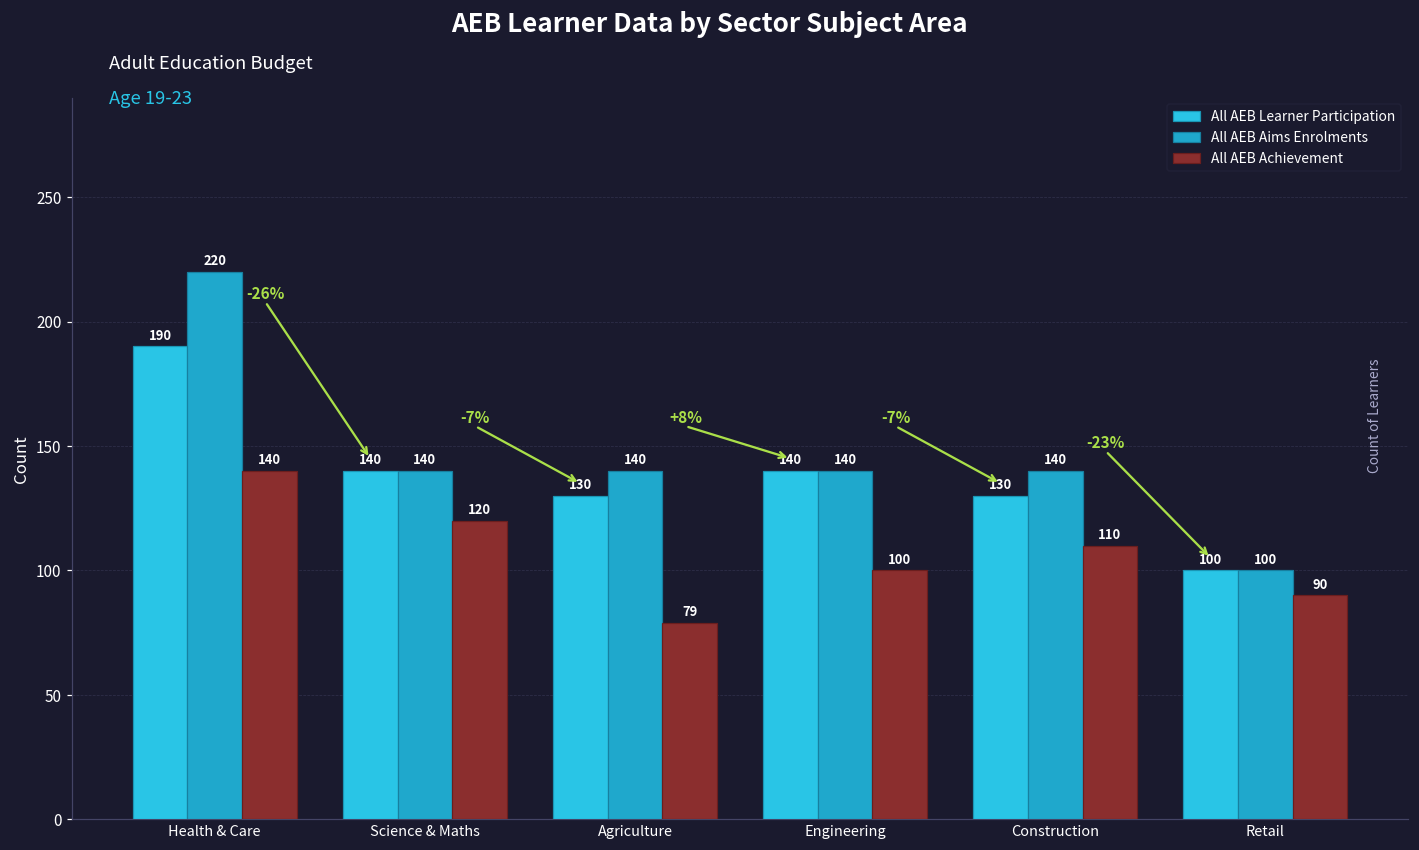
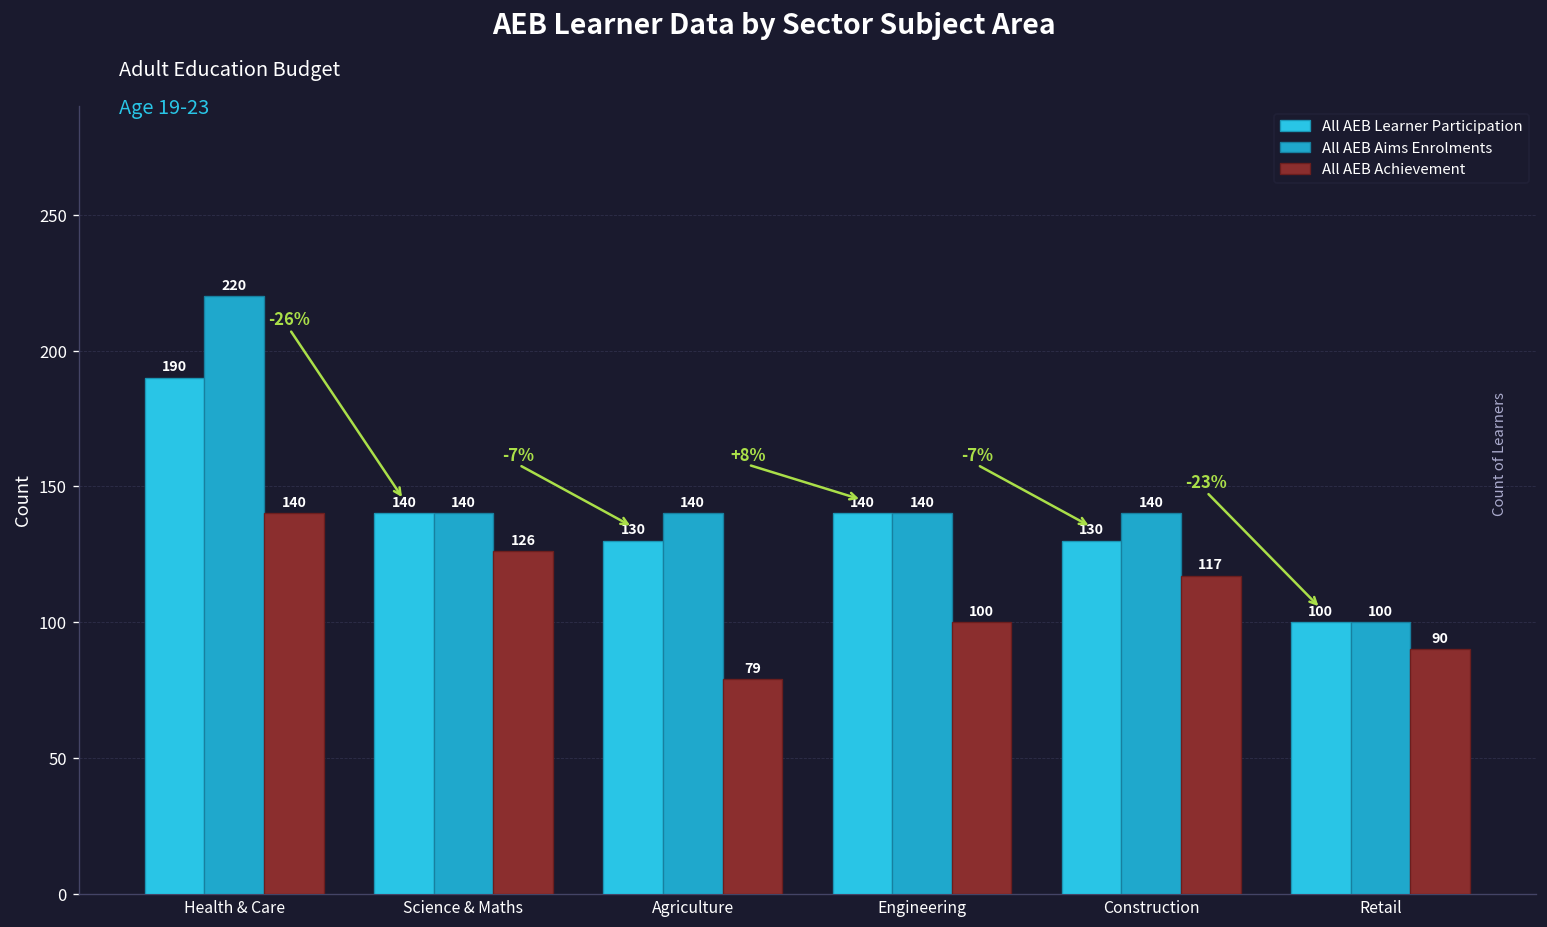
  {
    "All AEB Achievement": {
      "Health & Care": 140,
-     "Science & Maths": 120,
+     "Science & Maths": 126,
      "Agriculture": 79,
      "Engineering": 100,
-     "Construction": 110,
+     "Construction": 117,
      "Retail": 90
    }
  }
